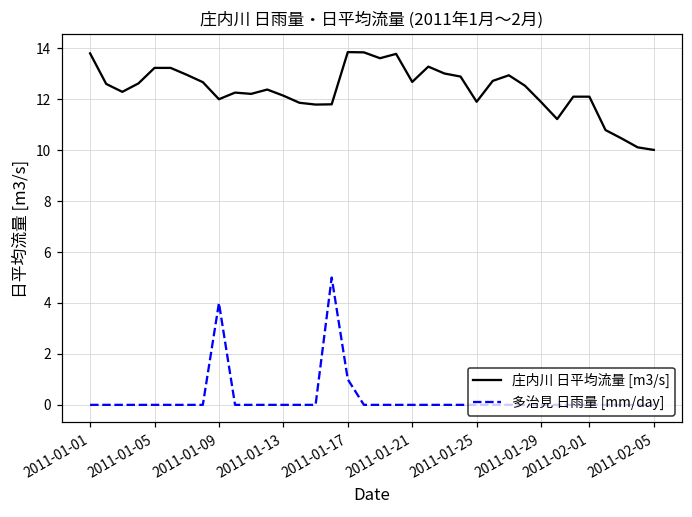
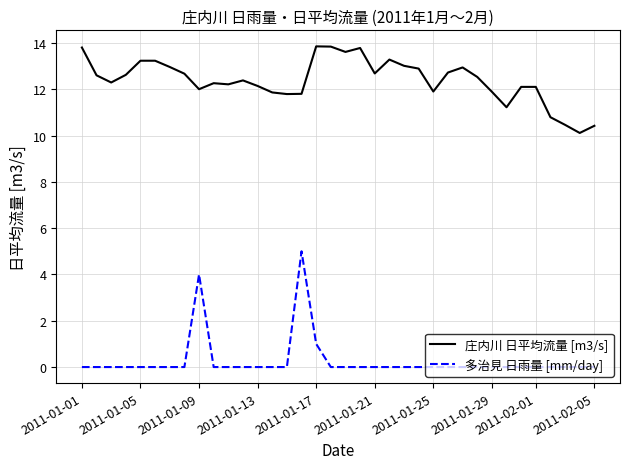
  {
    "庄内川 日平均流量 [m3/s]": {
      "2011-01-01": 13.8,
      "2011-01-05": 13.2,
      "2011-01-09": 12.0,
      "2011-01-13": 12.1,
      "2011-01-17": 13.9,
      "2011-01-21": 12.7,
      "2011-01-25": 11.9,
      "2011-01-29": 11.9,
      "2011-02-01": 12.1,
-     "2011-02-05": 10.0
+     "2011-02-05": 10.4
    },
    "多治見 日雨量 [mm/day]": {
      "2011-01-01": 0.0,
      "2011-01-05": 0.0,
      "2011-01-09": 4.0,
      "2011-01-13": 0.0,
      "2011-01-17": 1.0,
      "2011-01-21": 0.0
    }
  }
